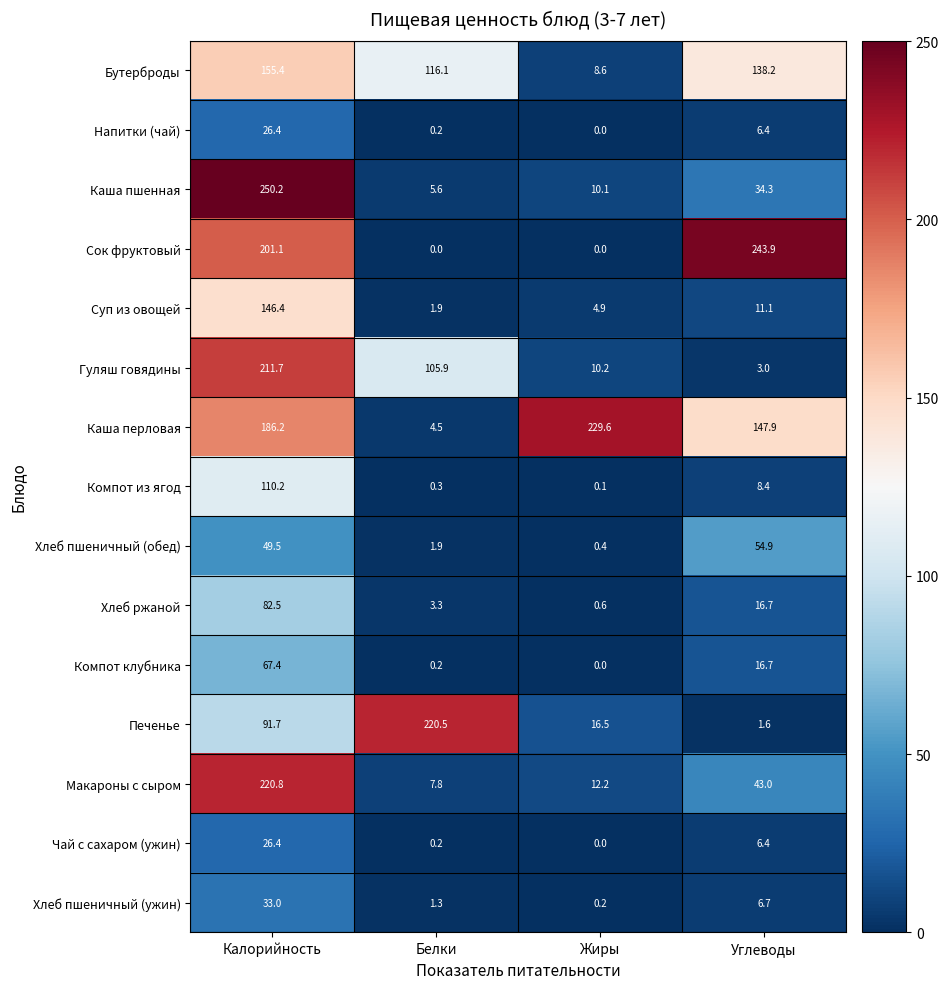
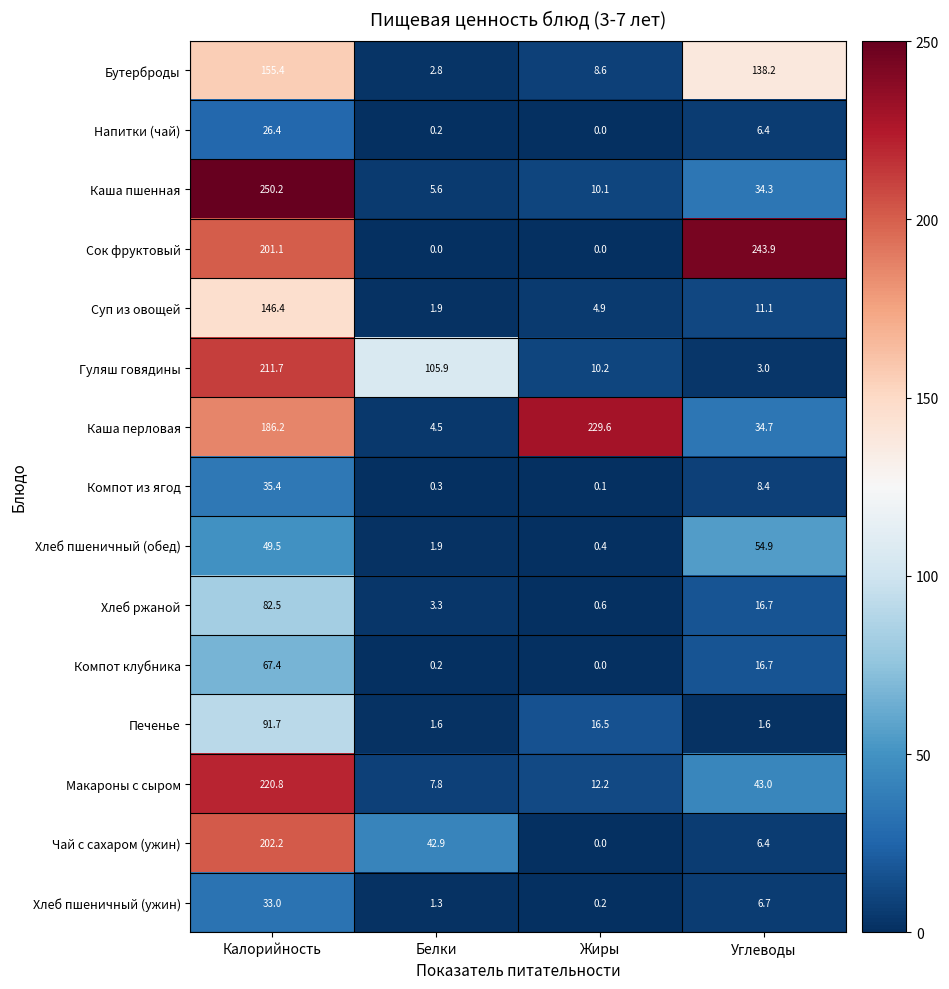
  {
    "Бутерброды": {
      "Калорийность": 155.4,
-     "Белки": 116.1,
+     "Белки": 2.8,
      "Жиры": 8.6,
      "Углеводы": 138.2
    },
    "Напитки (чай)": {
      "Калорийность": 26.4,
      "Белки": 0.2,
      "Жиры": 0.0,
      "Углеводы": 6.4
    },
    "Каша пшенная": {
      "Калорийность": 250.2,
      "Белки": 5.6,
      "Жиры": 10.1,
      "Углеводы": 34.3
    },
    "Сок фруктовый": {
      "Калорийность": 201.1,
      "Белки": 0.0,
      "Жиры": 0.0,
      "Углеводы": 243.9
    },
    "Суп из овощей": {
      "Калорийность": 146.4,
      "Белки": 1.9,
      "Жиры": 4.9,
      "Углеводы": 11.1
    },
    "Гуляш говядины": {
      "Калорийность": 211.7,
      "Белки": 105.9,
      "Жиры": 10.2,
      "Углеводы": 3.0
    },
    "Каша перловая": {
      "Калорийность": 186.2,
      "Белки": 4.5,
      "Жиры": 229.6,
-     "Углеводы": 147.9
+     "Углеводы": 34.7
    },
    "Компот из ягод": {
-     "Калорийность": 110.2,
+     "Калорийность": 35.4,
      "Белки": 0.3,
      "Жиры": 0.1,
      "Углеводы": 8.4
    },
    "Хлеб пшеничный (обед)": {
      "Калорийность": 49.5,
      "Белки": 1.9,
      "Жиры": 0.4,
      "Углеводы": 54.9
    },
    "Хлеб ржаной": {
      "Калорийность": 82.5,
      "Белки": 3.3,
      "Жиры": 0.6,
      "Углеводы": 16.7
    },
    "Компот клубника": {
      "Калорийность": 67.4,
      "Белки": 0.2,
      "Жиры": 0.0,
      "Углеводы": 16.7
    },
    "Печенье": {
      "Калорийность": 91.7,
-     "Белки": 220.5,
+     "Белки": 1.6,
      "Жиры": 16.5,
      "Углеводы": 1.6
    },
    "Макароны с сыром": {
      "Калорийность": 220.8,
      "Белки": 7.8,
      "Жиры": 12.2,
      "Углеводы": 43.0
    },
    "Чай с сахаром (ужин)": {
-     "Калорийность": 26.4,
-     "Белки": 0.2,
+     "Калорийность": 202.2,
+     "Белки": 42.9,
      "Жиры": 0.0,
      "Углеводы": 6.4
    },
    "Хлеб пшеничный (ужин)": {
      "Калорийность": 33.0,
      "Белки": 1.3,
      "Жиры": 0.2,
      "Углеводы": 6.7
    }
  }
